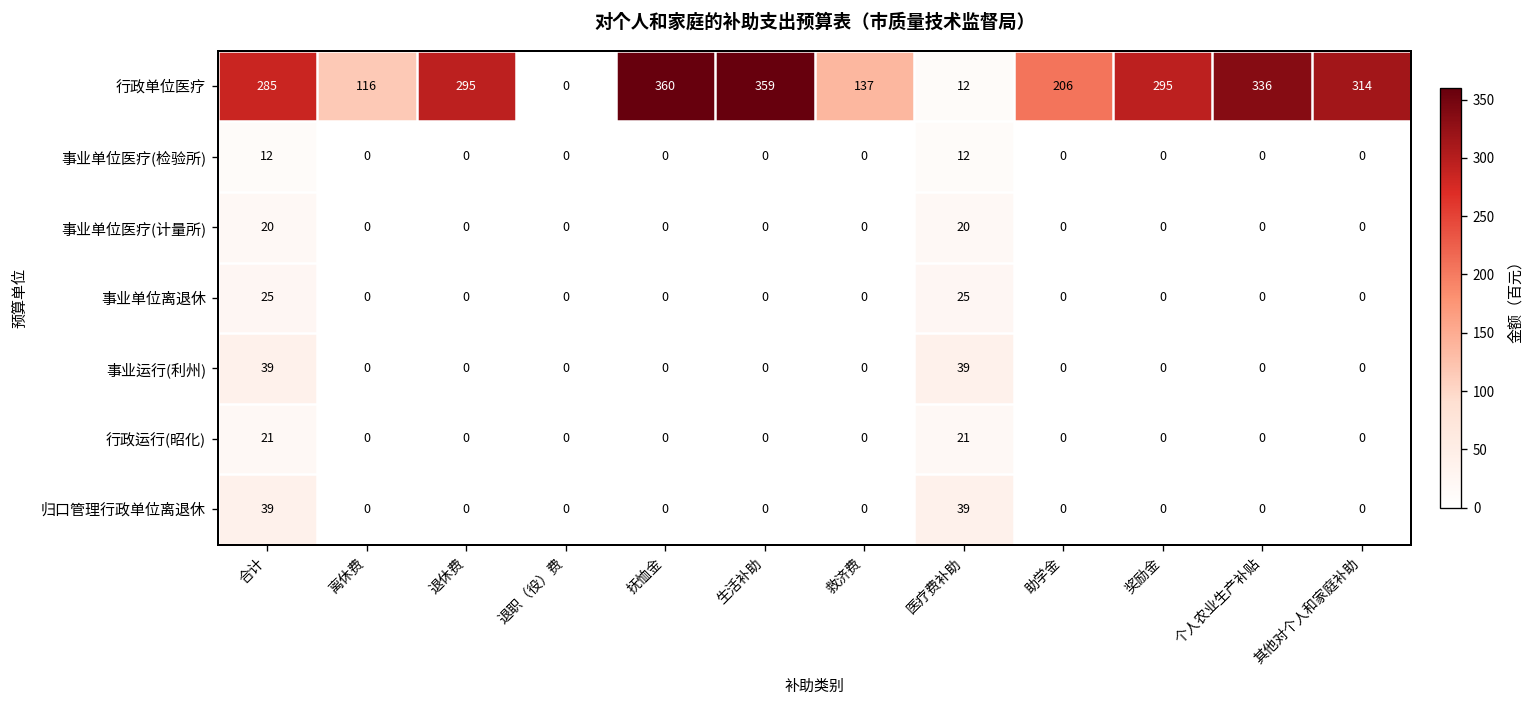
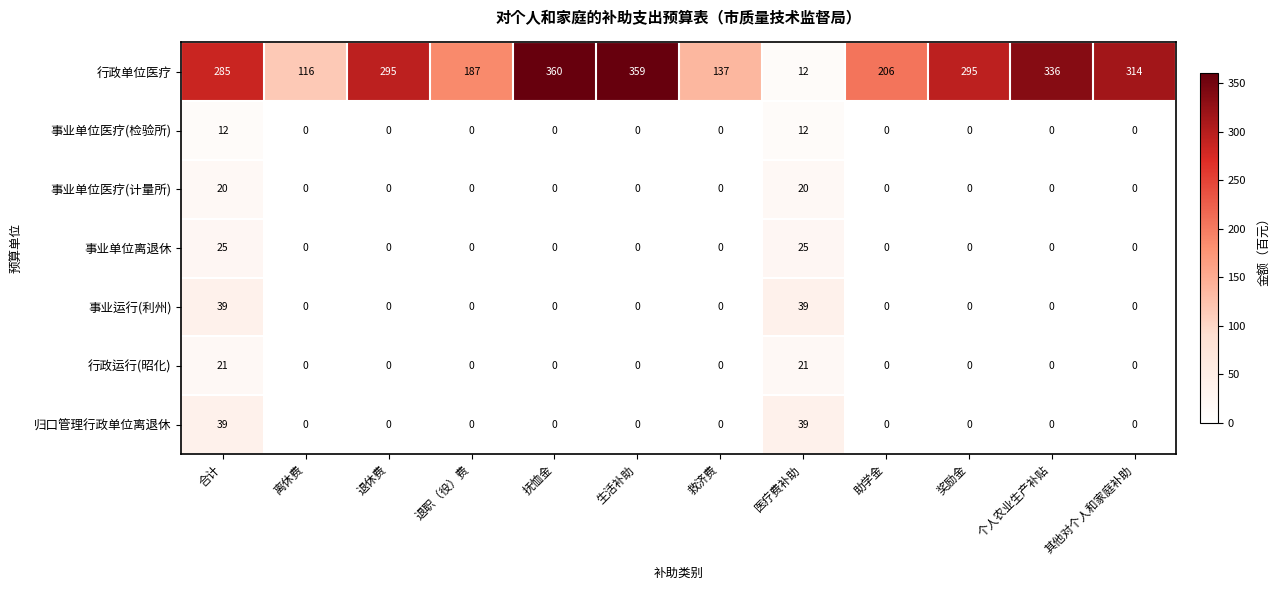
  {
    "行政单位医疗": {
      "合计": 285,
      "离休费": 116,
      "退休费": 295,
-     "退职（役）费": 0,
+     "退职（役）费": 187,
      "抚恤金": 360,
      "生活补助": 359,
      "救济费": 137,
      "医疗费补助": 12,
      "助学金": 206,
      "奖励金": 295,
      "个人农业生产补贴": 336,
      "其他对个人和家庭补助": 314
    },
    "事业单位医疗(检验所)": {
      "合计": 12,
      "离休费": 0,
      "退休费": 0,
      "退职（役）费": 0,
      "抚恤金": 0,
      "生活补助": 0,
      "救济费": 0,
      "医疗费补助": 12,
      "助学金": 0,
      "奖励金": 0,
      "个人农业生产补贴": 0,
      "其他对个人和家庭补助": 0
    },
    "事业单位医疗(计量所)": {
      "合计": 20,
      "离休费": 0,
      "退休费": 0,
      "退职（役）费": 0,
      "抚恤金": 0,
      "生活补助": 0,
      "救济费": 0,
      "医疗费补助": 20,
      "助学金": 0,
      "奖励金": 0,
      "个人农业生产补贴": 0,
      "其他对个人和家庭补助": 0
    },
    "事业单位离退休": {
      "合计": 25,
      "离休费": 0,
      "退休费": 0,
      "退职（役）费": 0,
      "抚恤金": 0,
      "生活补助": 0,
      "救济费": 0,
      "医疗费补助": 25,
      "助学金": 0,
      "奖励金": 0,
      "个人农业生产补贴": 0,
      "其他对个人和家庭补助": 0
    },
    "事业运行(利州)": {
      "合计": 39,
      "离休费": 0,
      "退休费": 0,
      "退职（役）费": 0,
      "抚恤金": 0,
      "生活补助": 0,
      "救济费": 0,
      "医疗费补助": 39,
      "助学金": 0,
      "奖励金": 0,
      "个人农业生产补贴": 0,
      "其他对个人和家庭补助": 0
    },
    "行政运行(昭化)": {
      "合计": 21,
      "离休费": 0,
      "退休费": 0,
      "退职（役）费": 0,
      "抚恤金": 0,
      "生活补助": 0,
      "救济费": 0,
      "医疗费补助": 21,
      "助学金": 0,
      "奖励金": 0,
      "个人农业生产补贴": 0,
      "其他对个人和家庭补助": 0
    },
    "归口管理行政单位离退休": {
      "合计": 39,
      "离休费": 0,
      "退休费": 0,
      "退职（役）费": 0,
      "抚恤金": 0,
      "生活补助": 0,
      "救济费": 0,
      "医疗费补助": 39,
      "助学金": 0,
      "奖励金": 0,
      "个人农业生产补贴": 0,
      "其他对个人和家庭补助": 0
    }
  }
